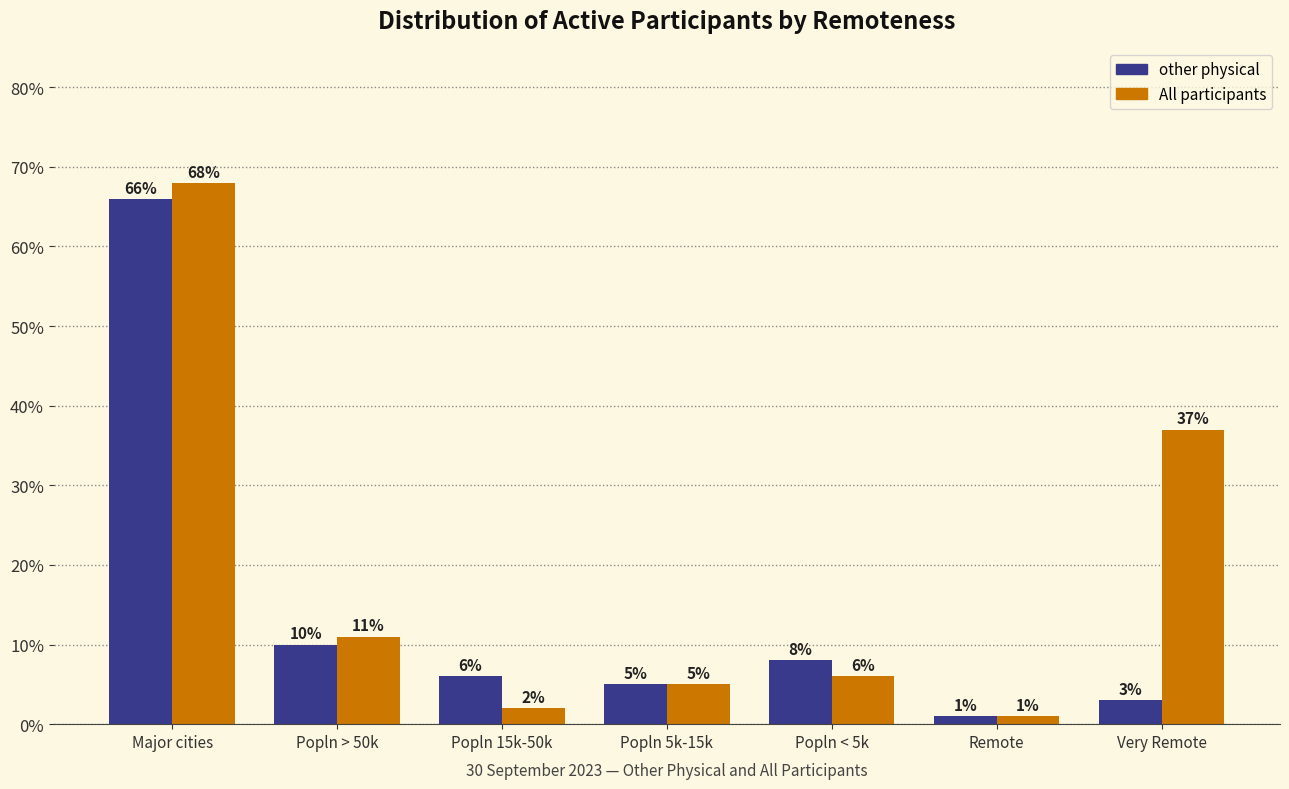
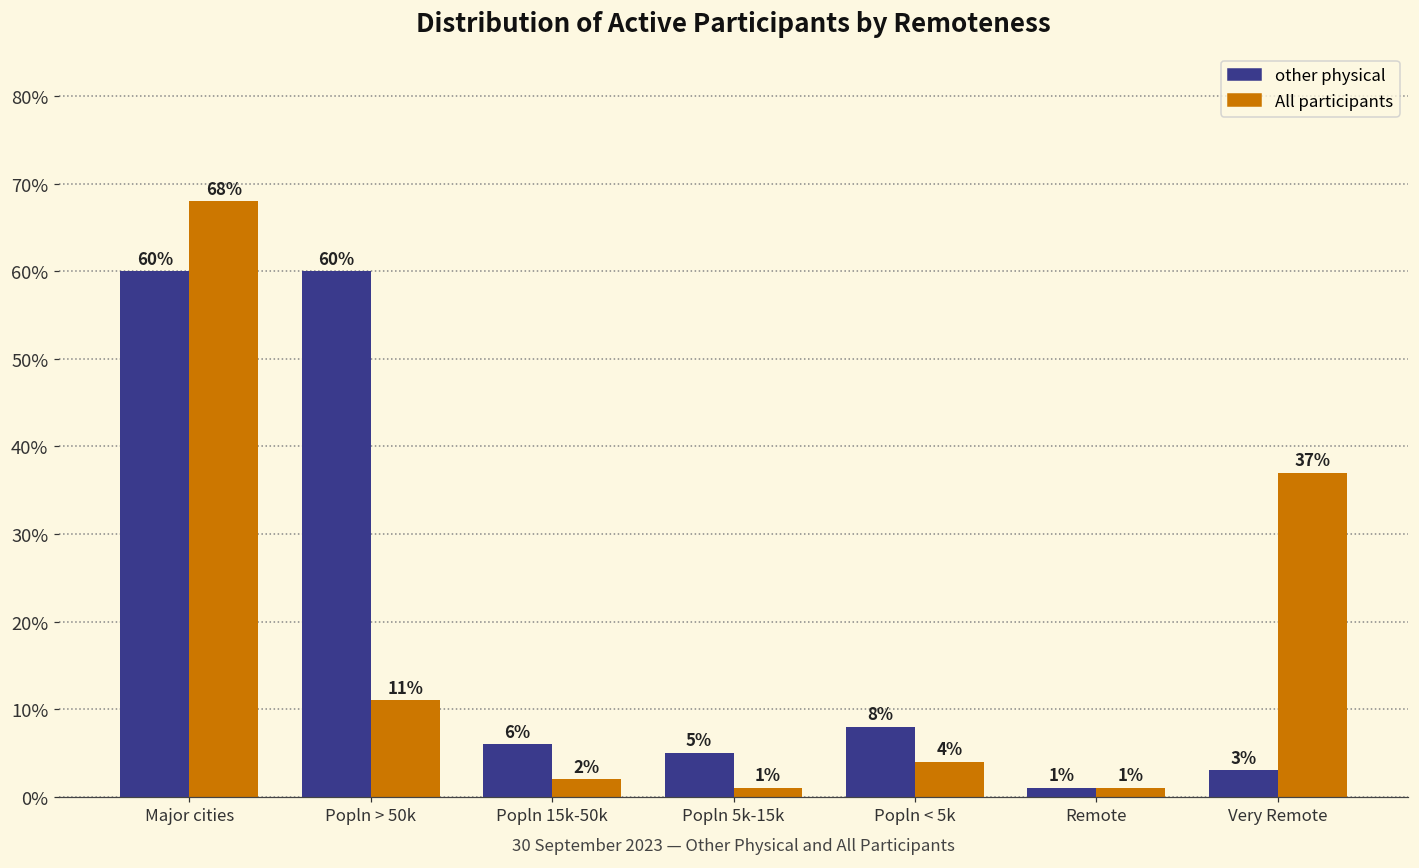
  {
    "other physical": {
-     "Major cities": "66%",
-     "Popln > 50k": "10%",
+     "Major cities": "60%",
+     "Popln > 50k": "60%",
      "Popln 15k-50k": "6%",
      "Popln 5k-15k": "5%",
      "Popln < 5k": "8%",
      "Remote": "1%",
      "Very Remote": "3%"
    },
    "All participants": {
      "Major cities": "68%",
      "Popln > 50k": "11%",
      "Popln 15k-50k": "2%",
-     "Popln 5k-15k": "5%",
-     "Popln < 5k": "6%",
+     "Popln 5k-15k": "1%",
+     "Popln < 5k": "4%",
      "Remote": "1%",
      "Very Remote": "37%"
    }
  }
